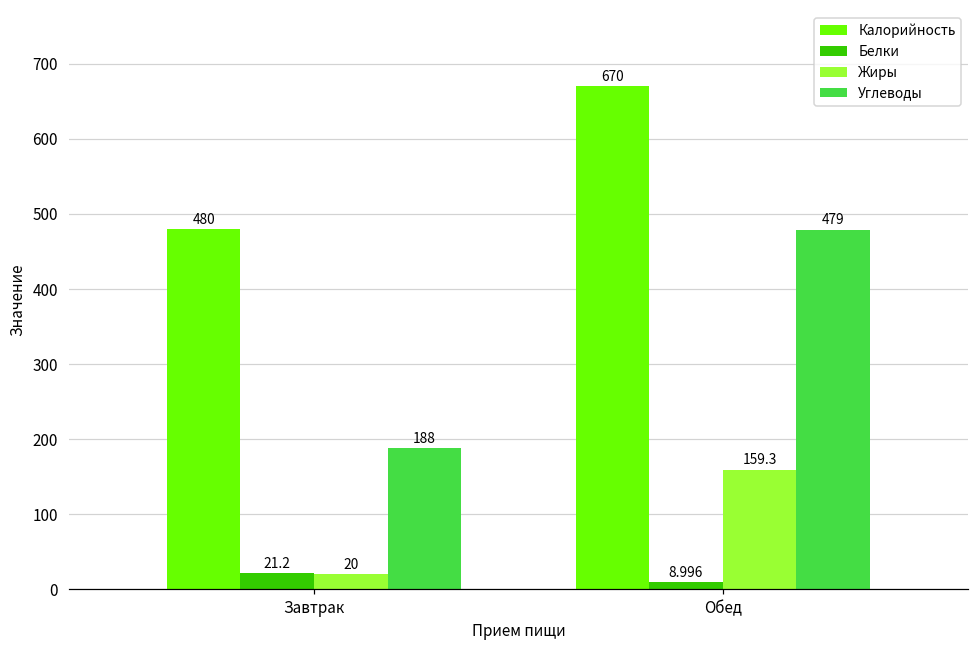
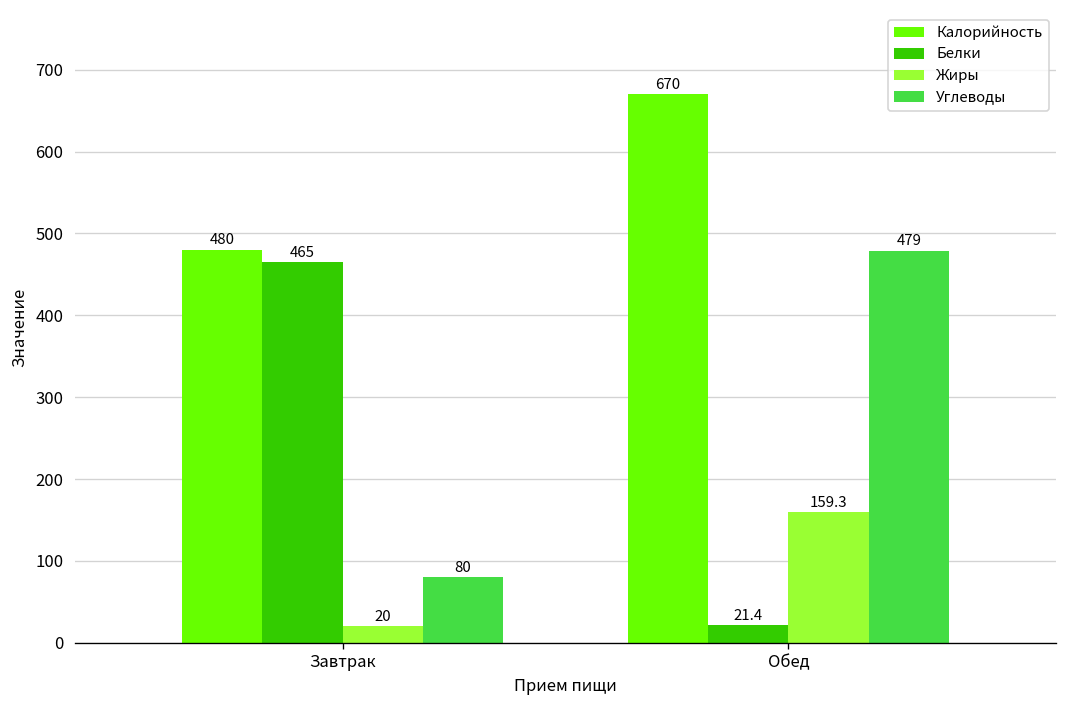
  {
    "Калорийность": {
      "Завтрак": 480,
      "Обед": 670
    },
    "Белки": {
-     "Завтрак": 21.2,
-     "Обед": 8.996
+     "Завтрак": 465,
+     "Обед": 21.4
    },
    "Жиры": {
      "Завтрак": 20,
      "Обед": 159.3
    },
    "Углеводы": {
-     "Завтрак": 188,
+     "Завтрак": 80,
      "Обед": 479
    }
  }
